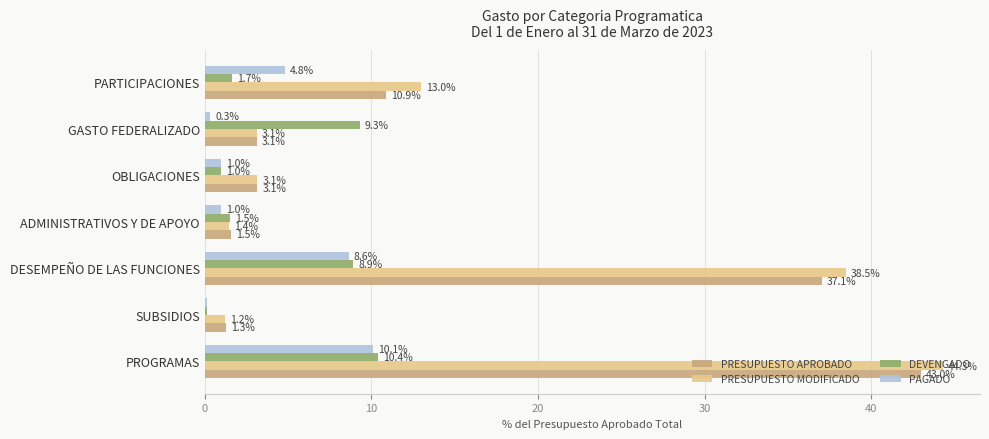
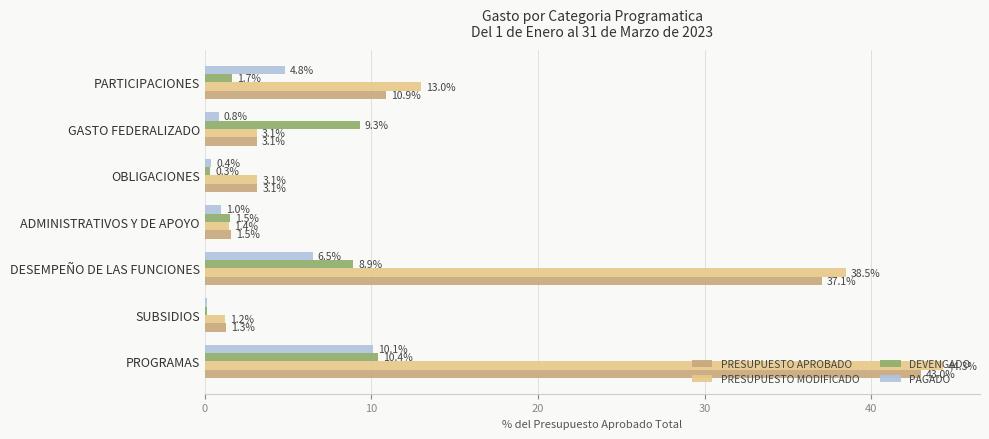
  {
    "DEVENGADO": {
      "PARTICIPACIONES": "1.7%",
      "GASTO FEDERALIZADO": "9.3%",
-     "OBLIGACIONES": "1.0%",
+     "OBLIGACIONES": "0.3%",
      "DESEMPEÑO DE LAS FUNCIONES": "8.9%",
      "PROGRAMAS": "10.4%"
    },
    "PAGADO": {
      "PARTICIPACIONES": "4.8%",
-     "GASTO FEDERALIZADO": "0.3%",
-     "OBLIGACIONES": "1.0%",
+     "GASTO FEDERALIZADO": "0.8%",
+     "OBLIGACIONES": "0.4%",
      "ADMINISTRATIVOS Y DE APOYO": "1.0%",
-     "DESEMPEÑO DE LAS FUNCIONES": "8.6%",
+     "DESEMPEÑO DE LAS FUNCIONES": "6.5%",
      "PROGRAMAS": "10.1%"
    }
  }
